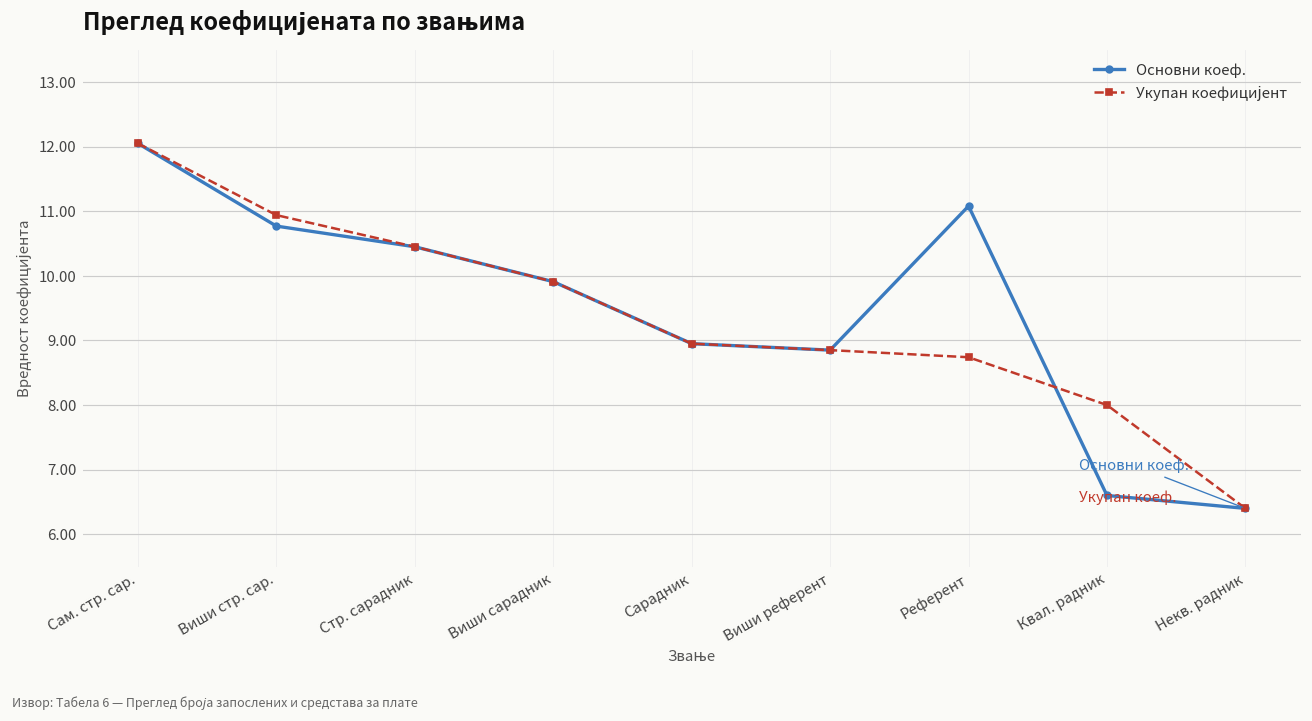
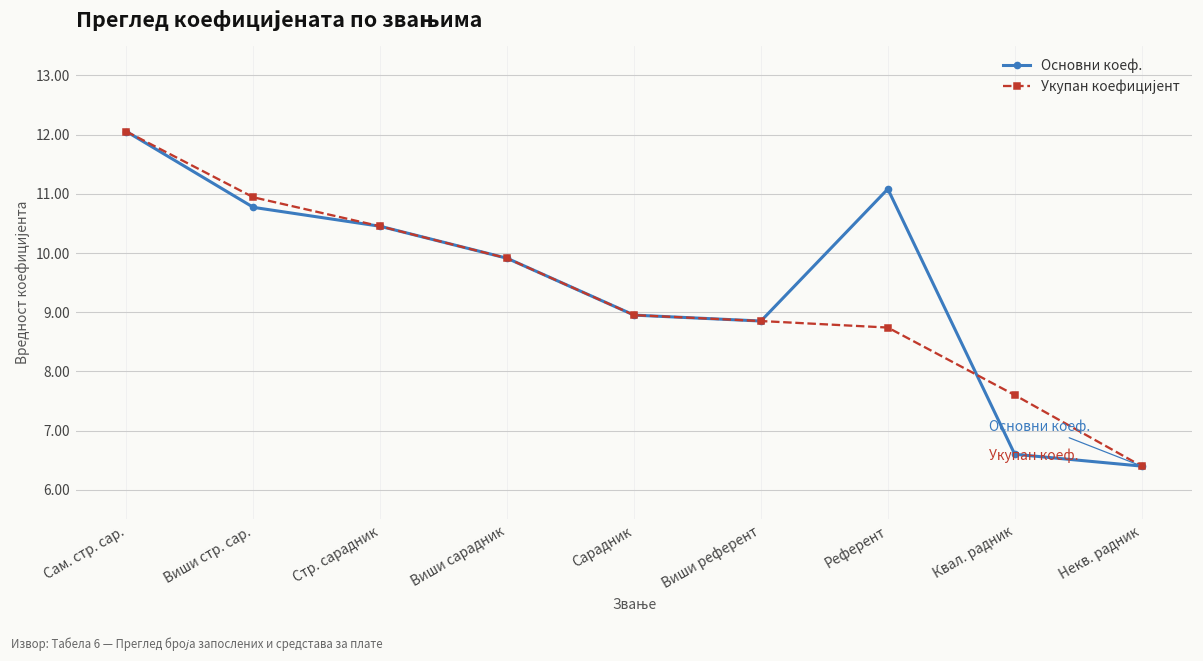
  {
    "Основни коеф.": {
      "Виши стр. сар.": 10.8,
      "Референт": 11.1,
      "Квал. радник": 6.6
    },
    "Укупан коефицијент": {
      "Виши стр. сар.": 10.9,
      "Референт": 8.7,
-     "Квал. радник": 8.0
+     "Квал. радник": 7.6
    }
  }
